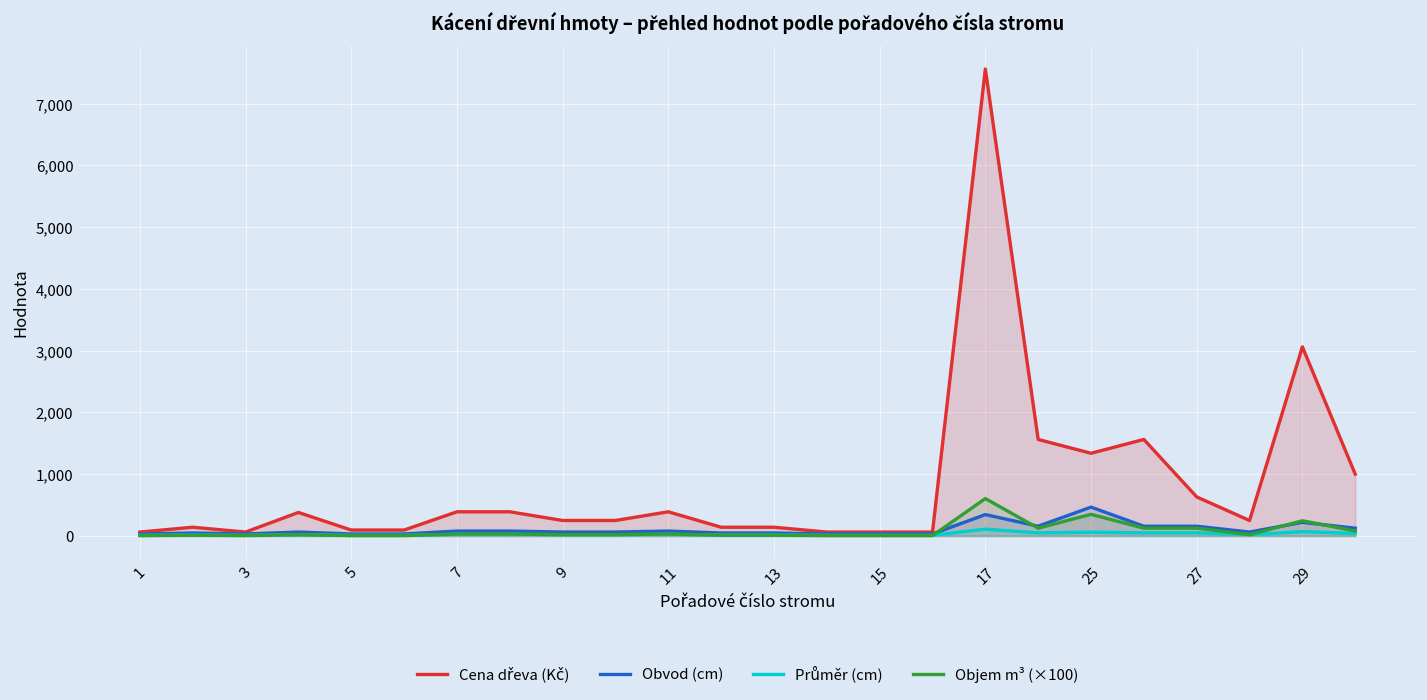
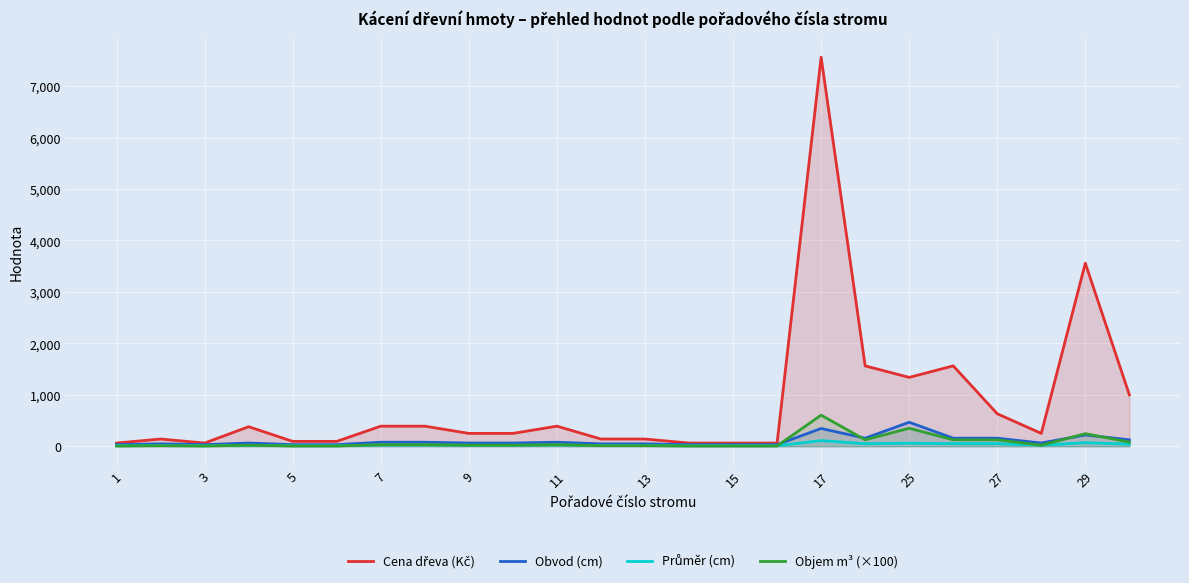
  {
    "Cena dřeva (Kč)": {
      "25": "1,300",
      "27": "600",
-     "29": "3,100"
+     "29": "3,600"
    },
    "Obvod (cm)": {
      "25": "500"
    },
    "Průměr (cm)": {
      "25": "100",
      "27": "100",
      "29": "100"
    },
    "Objem m³ (×100)": {
      "25": "400"
    }
  }
